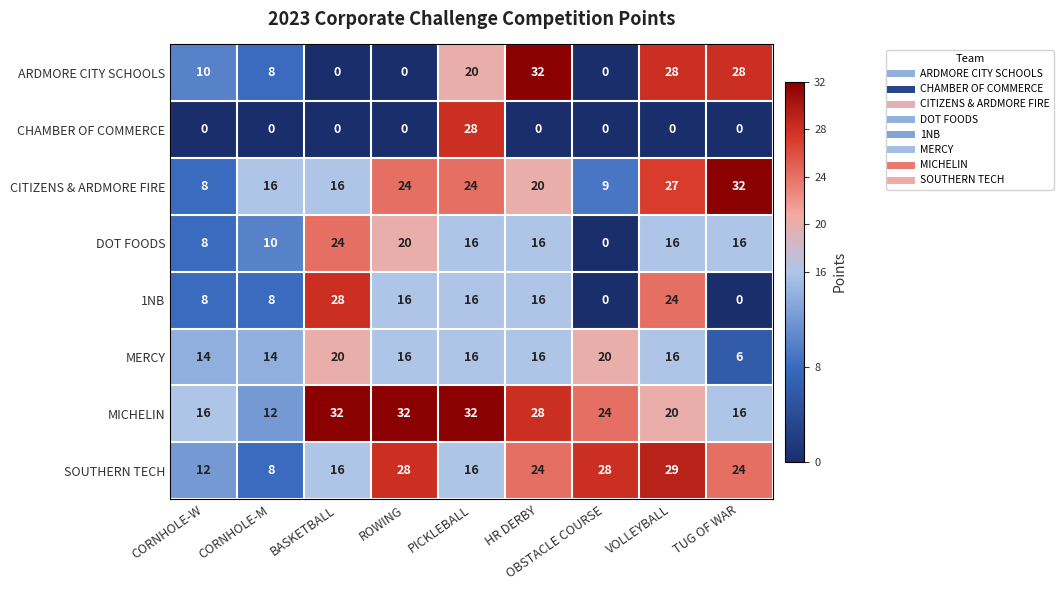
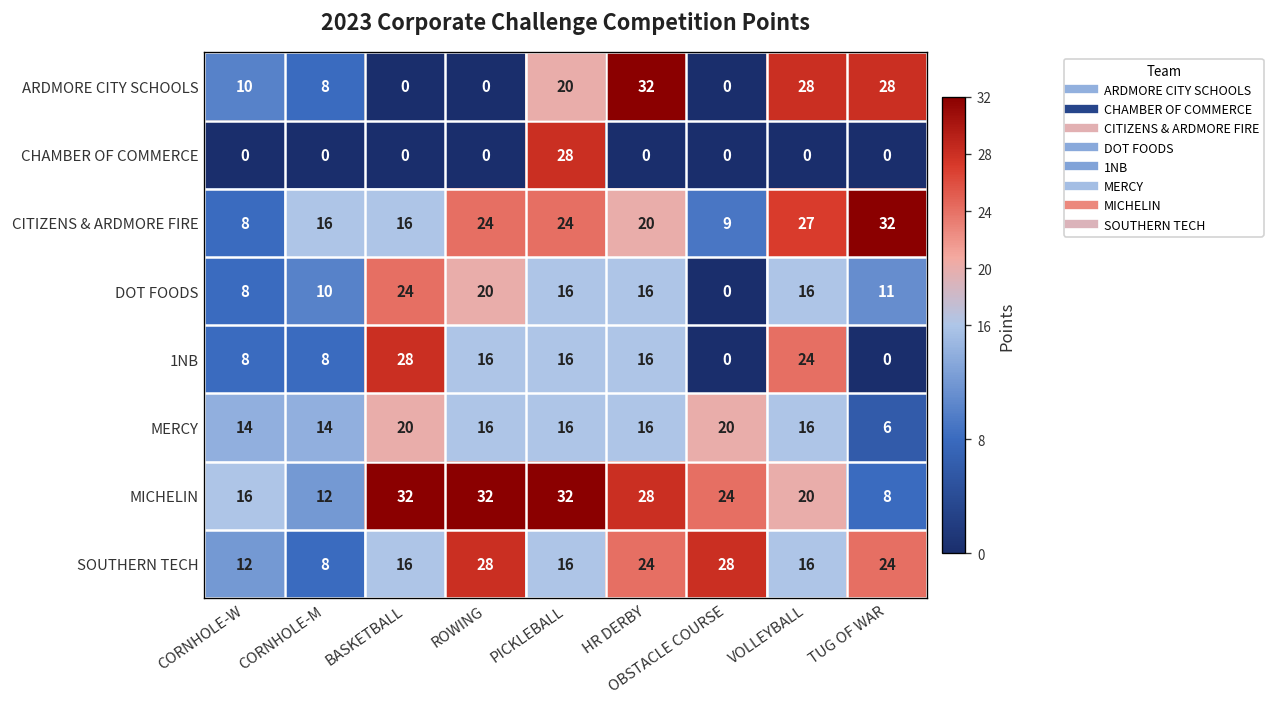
  {
    "ARDMORE CITY SCHOOLS": {
      "CORNHOLE-W": 10,
      "CORNHOLE-M": 8,
      "BASKETBALL": 0,
      "ROWING": 0,
      "PICKLEBALL": 20,
      "HR DERBY": 32,
      "OBSTACLE COURSE": 0,
      "VOLLEYBALL": 28,
      "TUG OF WAR": 28
    },
    "CHAMBER OF COMMERCE": {
      "CORNHOLE-W": 0,
      "CORNHOLE-M": 0,
      "BASKETBALL": 0,
      "ROWING": 0,
      "PICKLEBALL": 28,
      "HR DERBY": 0,
      "OBSTACLE COURSE": 0,
      "VOLLEYBALL": 0,
      "TUG OF WAR": 0
    },
    "CITIZENS & ARDMORE FIRE": {
      "CORNHOLE-W": 8,
      "CORNHOLE-M": 16,
      "BASKETBALL": 16,
      "ROWING": 24,
      "PICKLEBALL": 24,
      "HR DERBY": 20,
      "OBSTACLE COURSE": 9,
      "VOLLEYBALL": 27,
      "TUG OF WAR": 32
    },
    "DOT FOODS": {
      "CORNHOLE-W": 8,
      "CORNHOLE-M": 10,
      "BASKETBALL": 24,
      "ROWING": 20,
      "PICKLEBALL": 16,
      "HR DERBY": 16,
      "OBSTACLE COURSE": 0,
      "VOLLEYBALL": 16,
-     "TUG OF WAR": 16
+     "TUG OF WAR": 11
    },
    "1NB": {
      "CORNHOLE-W": 8,
      "CORNHOLE-M": 8,
      "BASKETBALL": 28,
      "ROWING": 16,
      "PICKLEBALL": 16,
      "HR DERBY": 16,
      "OBSTACLE COURSE": 0,
      "VOLLEYBALL": 24,
      "TUG OF WAR": 0
    },
    "MERCY": {
      "CORNHOLE-W": 14,
      "CORNHOLE-M": 14,
      "BASKETBALL": 20,
      "ROWING": 16,
      "PICKLEBALL": 16,
      "HR DERBY": 16,
      "OBSTACLE COURSE": 20,
      "VOLLEYBALL": 16,
      "TUG OF WAR": 6
    },
    "MICHELIN": {
      "CORNHOLE-W": 16,
      "CORNHOLE-M": 12,
      "BASKETBALL": 32,
      "ROWING": 32,
      "PICKLEBALL": 32,
      "HR DERBY": 28,
      "OBSTACLE COURSE": 24,
      "VOLLEYBALL": 20,
-     "TUG OF WAR": 16
+     "TUG OF WAR": 8
    },
    "SOUTHERN TECH": {
      "CORNHOLE-W": 12,
      "CORNHOLE-M": 8,
      "BASKETBALL": 16,
      "ROWING": 28,
      "PICKLEBALL": 16,
      "HR DERBY": 24,
      "OBSTACLE COURSE": 28,
-     "VOLLEYBALL": 29,
+     "VOLLEYBALL": 16,
      "TUG OF WAR": 24
    }
  }
